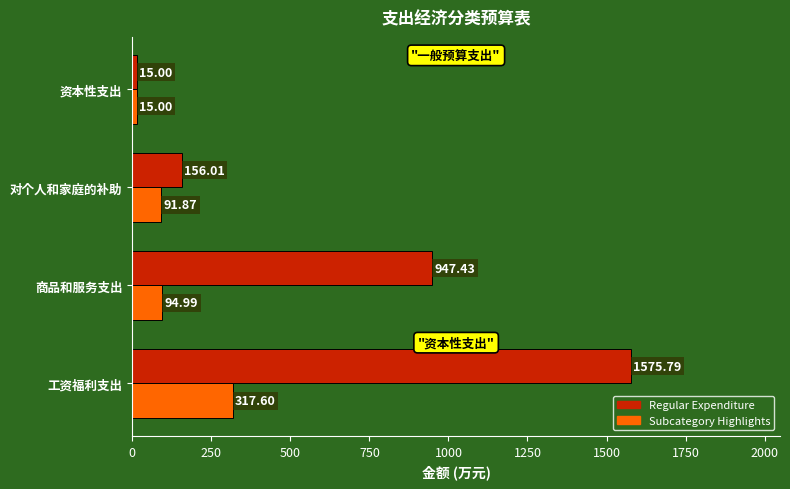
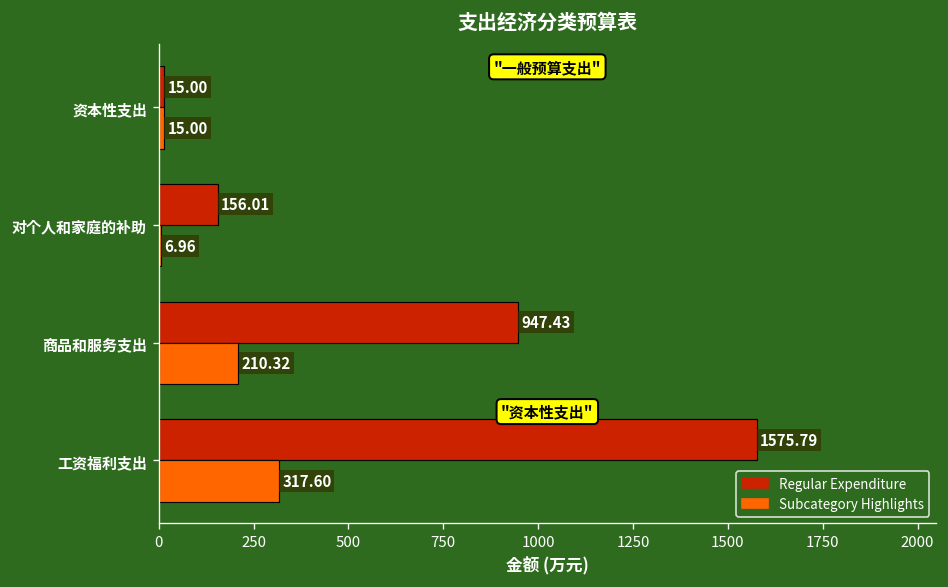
  {
    "Subcategory Highlights": {
-     "对个人和家庭的补助": 91.87,
-     "商品和服务支出": 94.99
+     "对个人和家庭的补助": 6.96,
+     "商品和服务支出": 210.32
    }
  }
